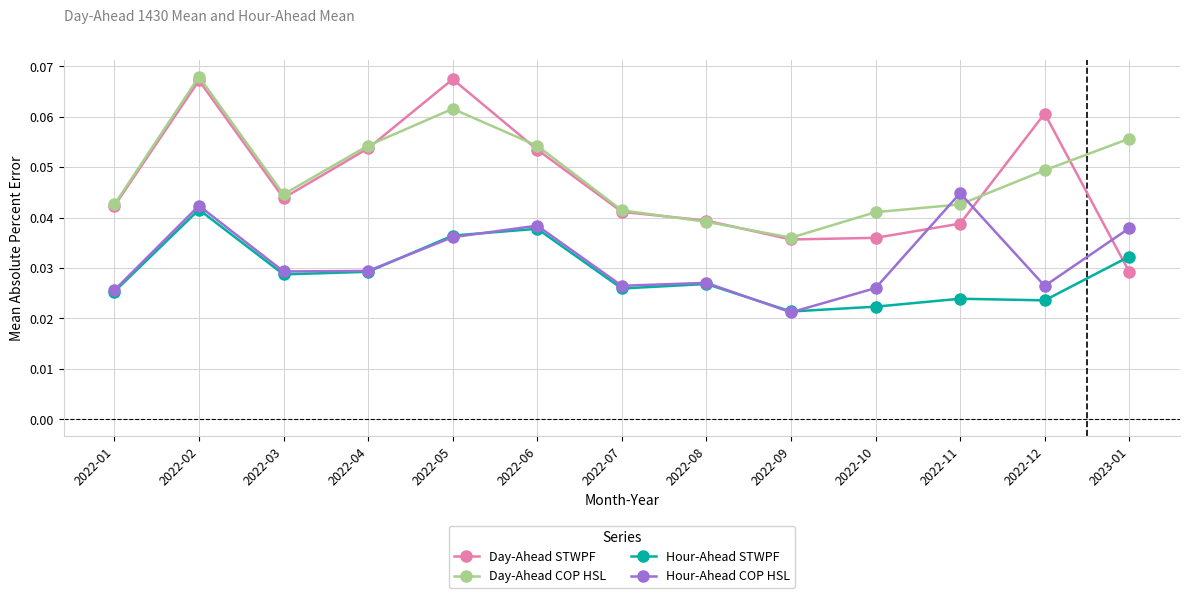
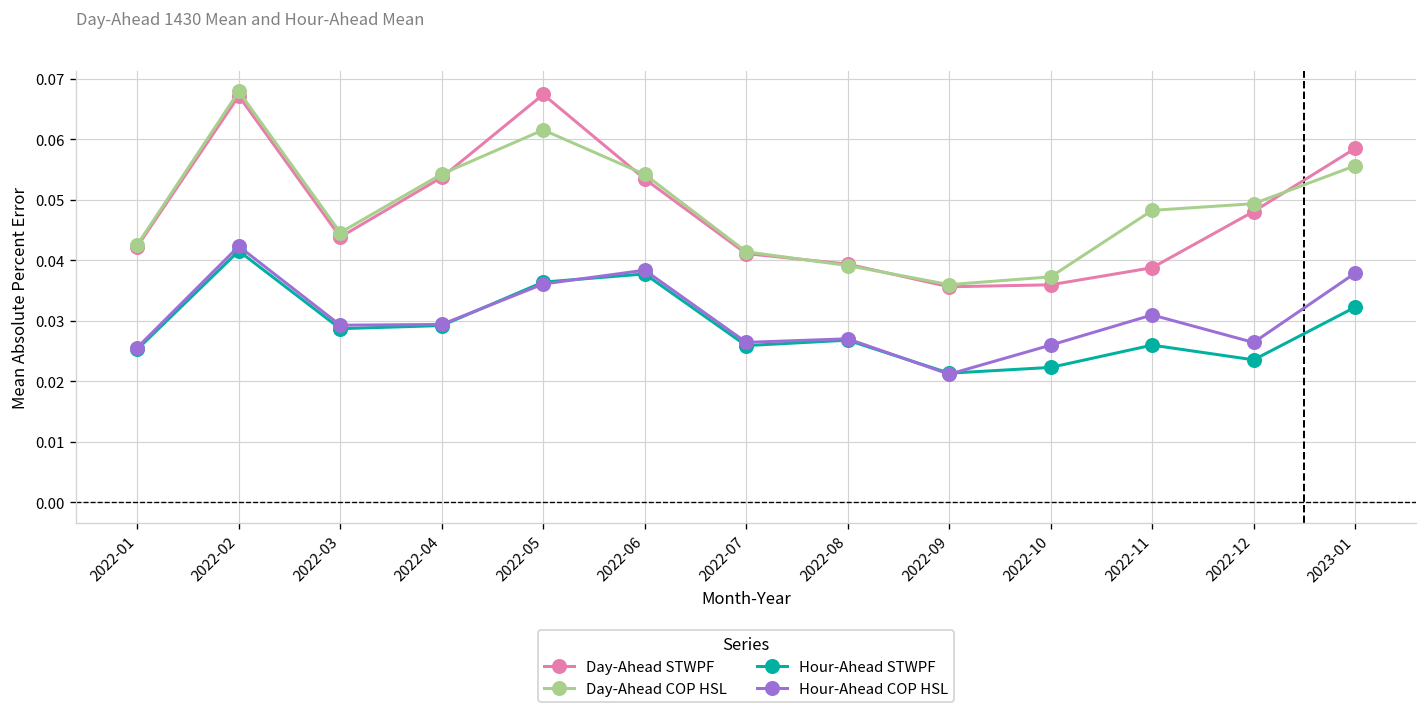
  {
    "Day-Ahead STWPF": {
      "2022-02": 0.067,
      "2022-03": 0.044,
      "2022-04": 0.054,
      "2022-05": 0.067,
      "2022-06": 0.053,
      "2022-10": 0.036,
      "2022-11": 0.039,
-     "2022-12": 0.061,
-     "2023-01": 0.029
+     "2022-12": 0.048,
+     "2023-01": 0.058
    },
    "Day-Ahead COP HSL": {
      "2022-02": 0.068,
      "2022-03": 0.045,
      "2022-04": 0.054,
      "2022-05": 0.062,
      "2022-06": 0.054,
-     "2022-10": 0.041,
-     "2022-11": 0.043,
+     "2022-10": 0.037,
+     "2022-11": 0.048,
      "2022-12": 0.049,
      "2023-01": 0.056
    },
    "Hour-Ahead STWPF": {
      "2022-02": 0.042,
      "2022-03": 0.029,
      "2022-06": 0.038,
      "2022-07": 0.026,
      "2022-10": 0.022,
-     "2022-11": 0.024,
+     "2022-11": 0.026,
      "2022-12": 0.024,
      "2023-01": 0.032
    },
    "Hour-Ahead COP HSL": {
      "2022-02": 0.042,
      "2022-03": 0.029,
      "2022-06": 0.038,
      "2022-07": 0.026,
      "2022-10": 0.026,
-     "2022-11": 0.045,
+     "2022-11": 0.031,
      "2022-12": 0.026,
      "2023-01": 0.038
    }
  }
